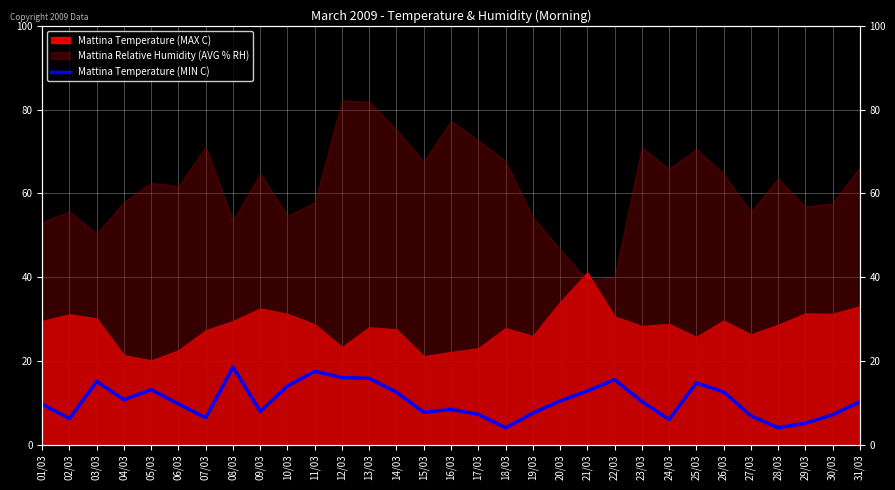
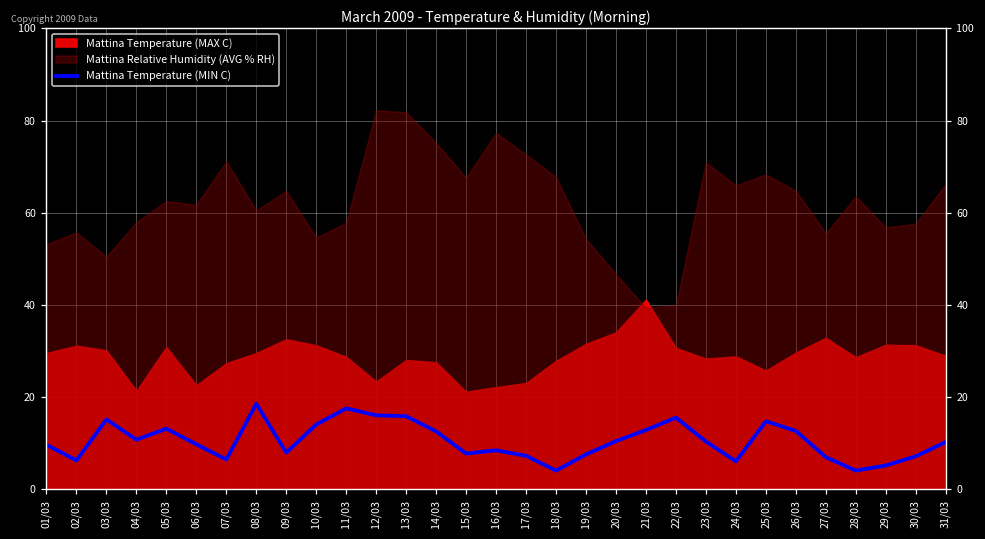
  {
    "Mattina Temperature (MIN C)": {
      "01/03": 10,
      "02/03": 6,
      "03/03": 15,
      "04/03": 11,
      "05/03": 13,
      "06/03": 10,
      "07/03": 6,
      "08/03": 19,
      "09/03": 8,
      "10/03": 14,
      "11/03": 18,
      "12/03": 16,
      "13/03": 16,
      "14/03": 13,
      "15/03": 8,
      "16/03": 8,
      "17/03": 7,
      "18/03": 4,
      "19/03": 8,
      "20/03": 10,
      "21/03": 13,
      "22/03": 16,
      "23/03": 10,
      "24/03": 6,
      "25/03": 15,
      "26/03": 13,
      "27/03": 7,
      "28/03": 4,
      "29/03": 5,
      "30/03": 7,
      "31/03": 10
    },
    "Mattina Temperature (MAX C)": {
      "01/03": 30,
      "02/03": 31,
      "03/03": 30,
      "04/03": 21,
-     "05/03": 20,
+     "05/03": 31,
      "06/03": 23,
      "07/03": 27,
      "08/03": 30,
      "09/03": 33,
      "10/03": 31,
      "11/03": 29,
      "12/03": 23,
      "13/03": 28,
      "14/03": 28,
      "15/03": 21,
      "16/03": 22,
      "17/03": 23,
      "18/03": 28,
-     "19/03": 26,
+     "19/03": 32,
      "20/03": 34,
      "21/03": 41,
      "22/03": 31,
      "23/03": 28,
      "24/03": 29,
      "25/03": 26,
      "26/03": 30,
-     "27/03": 26,
+     "27/03": 33,
      "28/03": 29,
      "29/03": 31,
      "30/03": 31,
-     "31/03": 33
+     "31/03": 29
    },
    "Mattina Relative Humidity (AVG % RH)": {
      "01/03": 53,
      "02/03": 56,
      "03/03": 50,
      "04/03": 58,
      "05/03": 63,
      "06/03": 62,
      "07/03": 71,
-     "08/03": 54,
+     "08/03": 61,
      "09/03": 65,
      "10/03": 55,
      "11/03": 58,
      "12/03": 82,
      "13/03": 82,
      "14/03": 75,
      "15/03": 68,
      "16/03": 77,
      "17/03": 73,
      "18/03": 68,
      "19/03": 54,
      "20/03": 47,
      "21/03": 39,
      "22/03": 40,
      "23/03": 71,
      "24/03": 66,
-     "25/03": 71,
+     "25/03": 68,
      "26/03": 65,
      "27/03": 56,
      "28/03": 64,
      "29/03": 57,
      "30/03": 58,
      "31/03": 66
    }
  }
